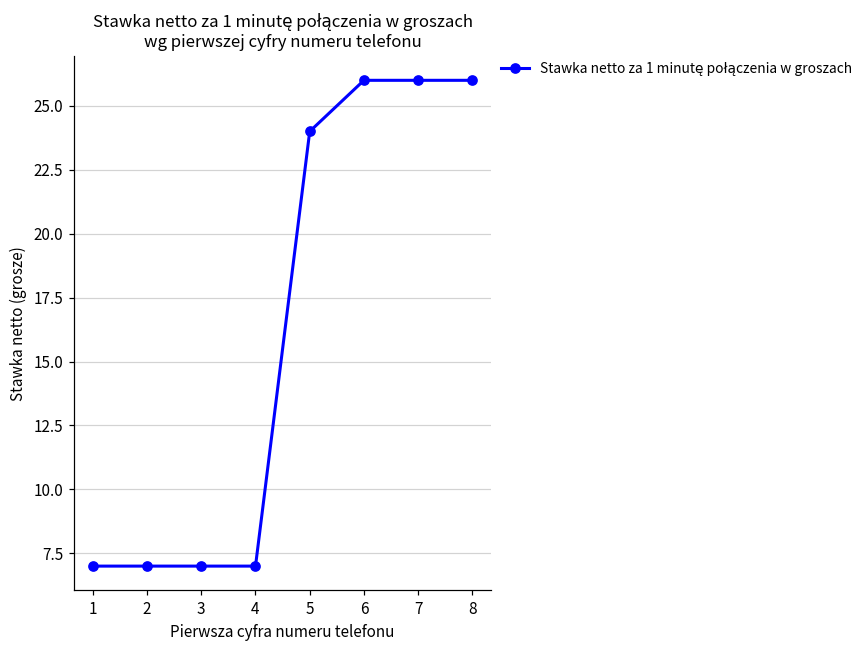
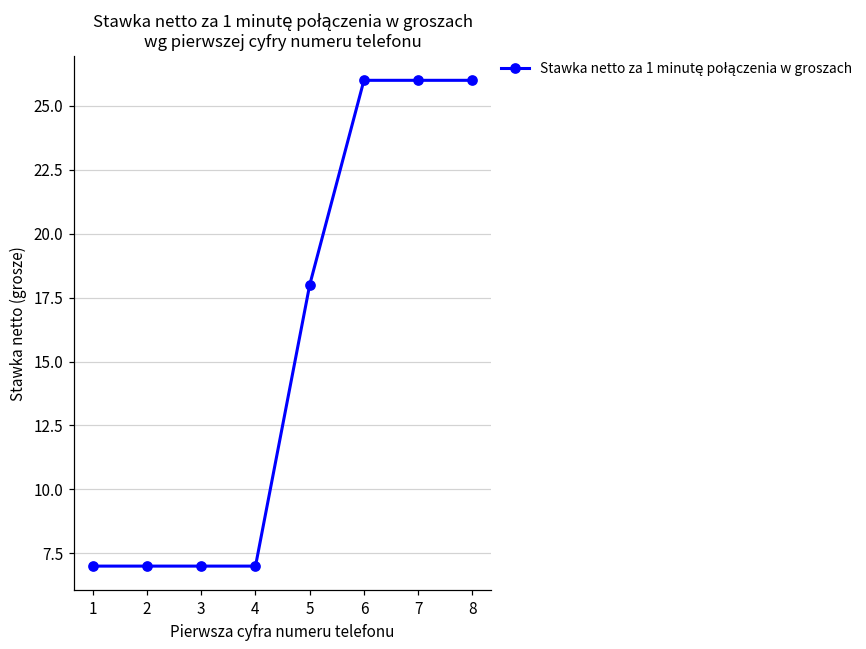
  {
    "1": 7,
    "2": 7,
    "3": 7,
    "4": 7,
-   "5": 24,
+   "5": 18,
    "6": 26,
    "7": 26,
    "8": 26
  }
